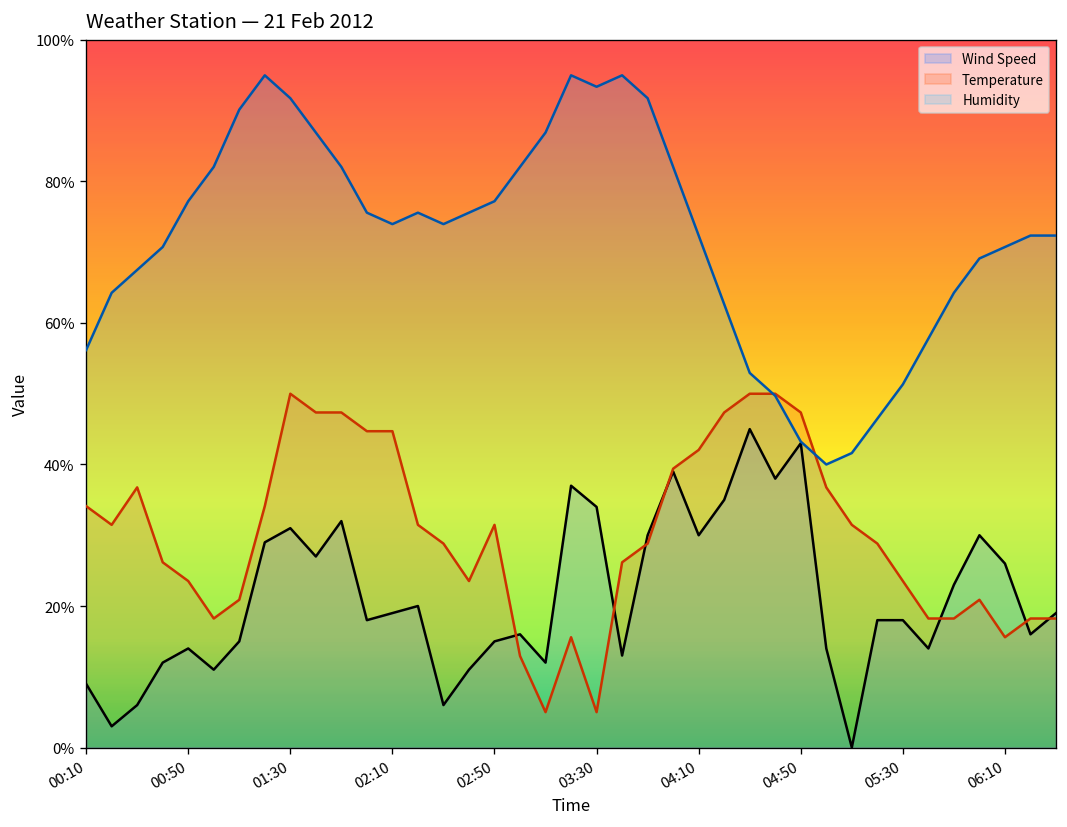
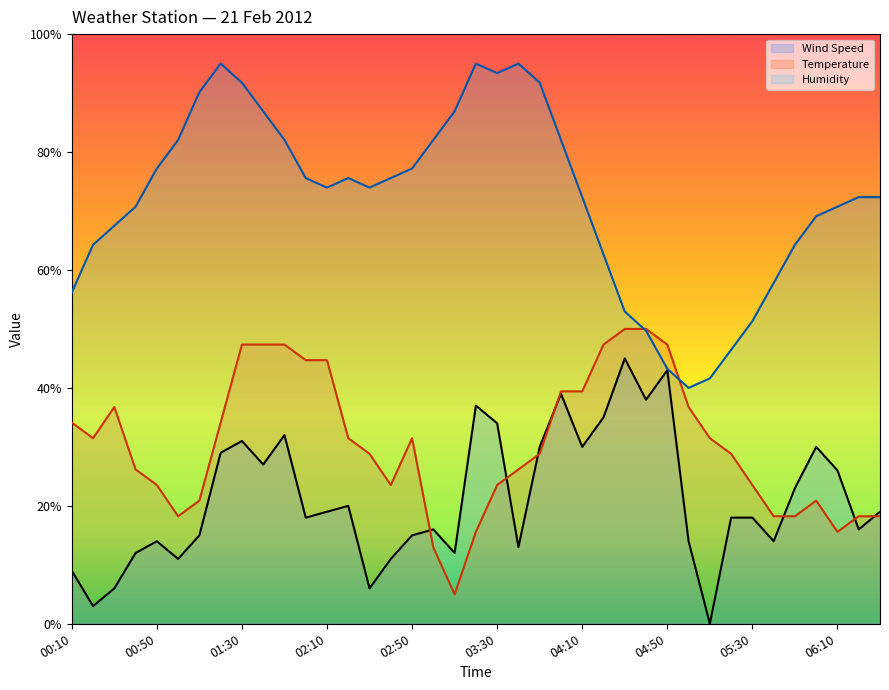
  {
    "Temperature": {
      "00:10": "34%",
      "00:50": "24%",
-     "01:30": "50%",
+     "01:30": "47%",
      "02:10": "45%",
      "02:50": "31%",
-     "03:30": "5%",
-     "04:10": "42%",
+     "03:30": "24%",
+     "04:10": "39%",
      "04:50": "47%",
      "05:30": "24%",
      "06:10": "16%"
    }
  }
